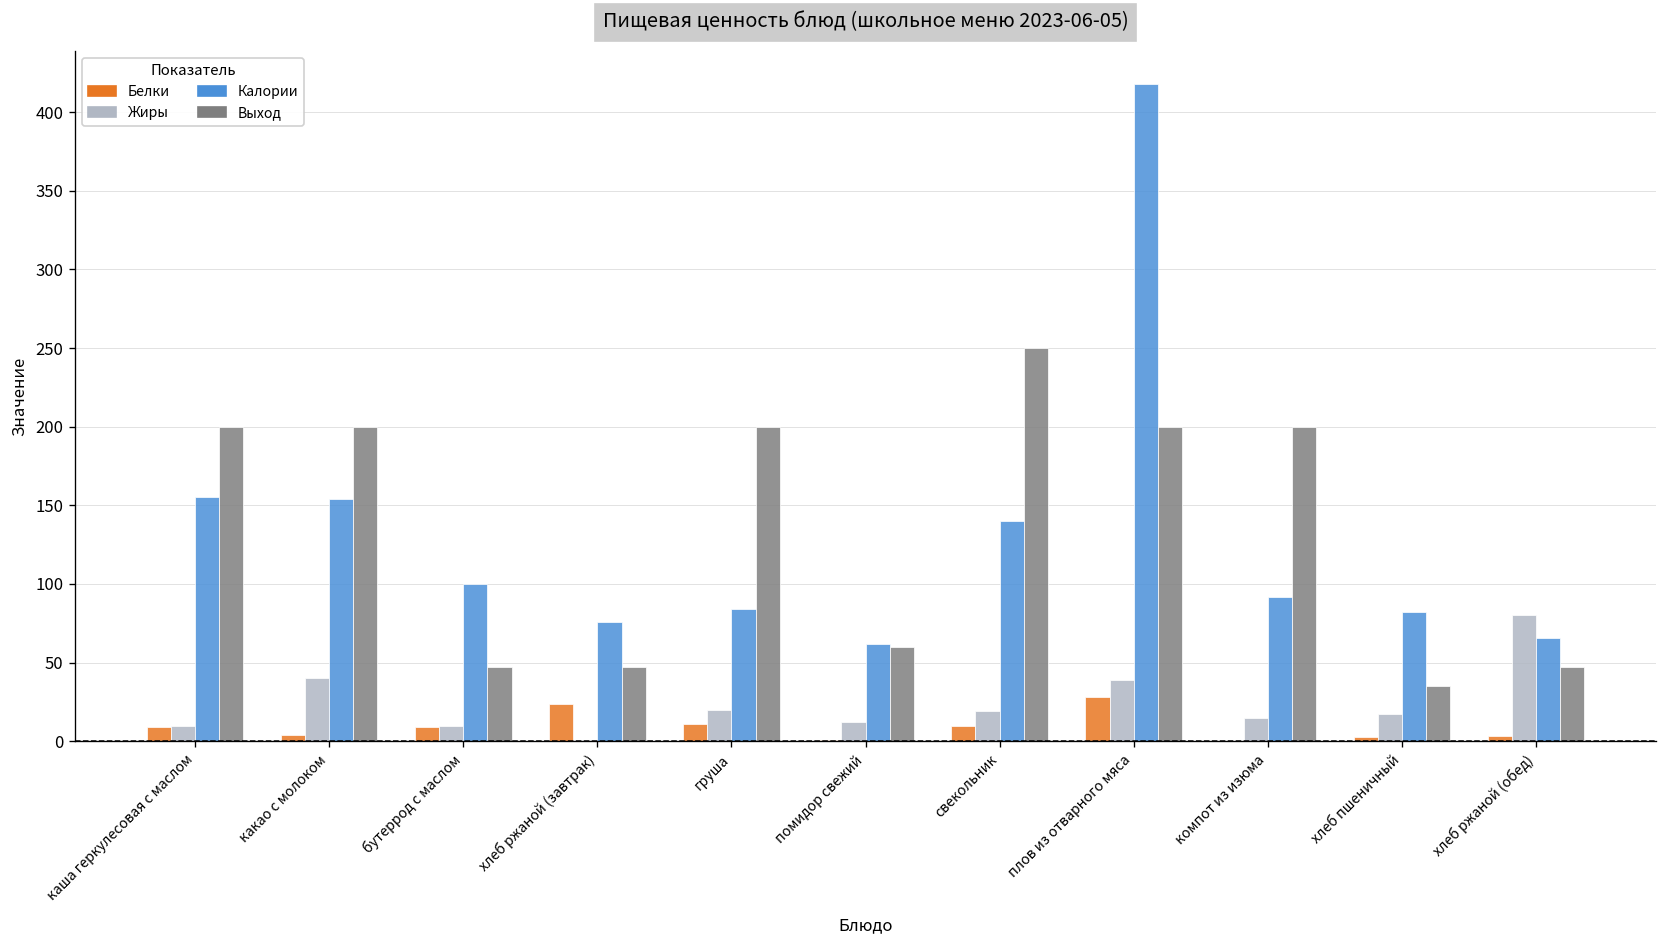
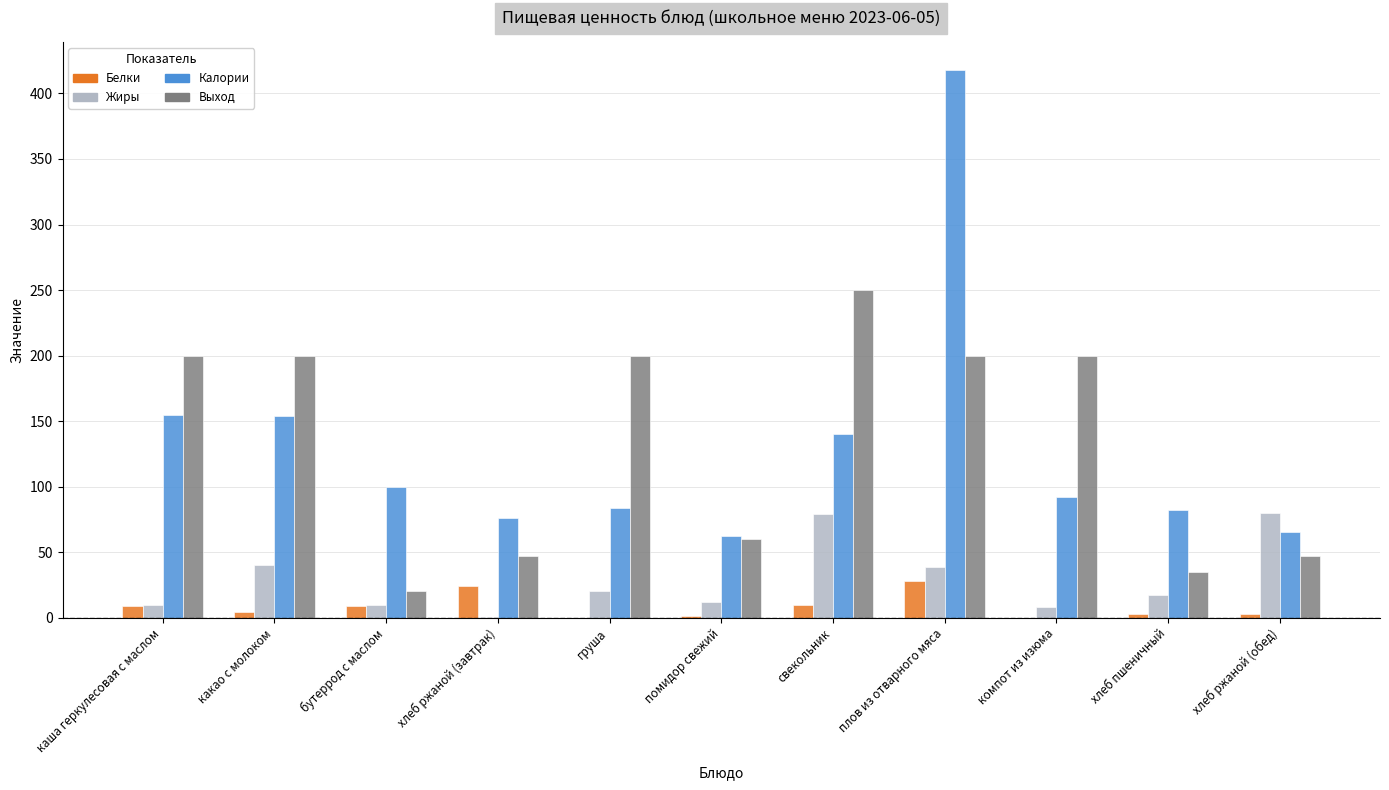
  {
    "Белки": {
      "каша геркулесовая с маслом": 9,
      "какао с молоком": 4,
      "бутеррод с маслом": 9,
      "хлеб ржаной (завтрак)": 24,
-     "груша": 11,
+     "груша": 0,
      "свекольник": 10,
      "плов из отварного мяса": 28,
      "компот из изюма": 0,
      "хлеб пшеничный": 3,
      "хлеб ржаной (обед)": 3
    },
    "Жиры": {
      "каша геркулесовая с маслом": 10,
      "какао с молоком": 40,
      "бутеррод с маслом": 10,
      "груша": 20,
      "помидор свежий": 12,
-     "свекольник": 19,
+     "свекольник": 79,
      "плов из отварного мяса": 39,
-     "компот из изюма": 15,
+     "компот из изюма": 8,
      "хлеб пшеничный": 17,
      "хлеб ржаной (обед)": 80
    },
    "Калории": {
      "каша геркулесовая с маслом": 155,
      "какао с молоком": 154,
      "бутеррод с маслом": 100,
      "хлеб ржаной (завтрак)": 76,
      "груша": 84,
      "помидор свежий": 62,
      "свекольник": 140,
      "плов из отварного мяса": 418,
      "компот из изюма": 92,
      "хлеб пшеничный": 82,
      "хлеб ржаной (обед)": 66
    },
    "Выход": {
      "каша геркулесовая с маслом": 200,
      "какао с молоком": 200,
-     "бутеррод с маслом": 47,
+     "бутеррод с маслом": 20,
      "хлеб ржаной (завтрак)": 47,
      "груша": 200,
      "помидор свежий": 60,
      "свекольник": 250,
      "плов из отварного мяса": 200,
      "компот из изюма": 200,
      "хлеб пшеничный": 35,
      "хлеб ржаной (обед)": 47
    }
  }
